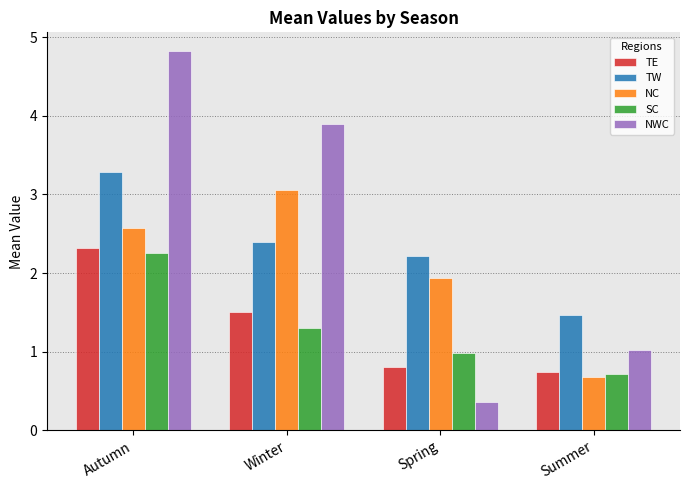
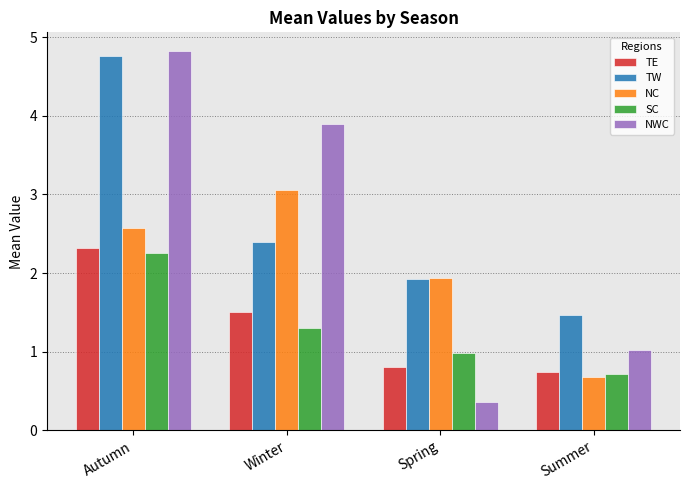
  {
    "TE": {
      "Autumn": 2.3,
      "Winter": 1.5,
      "Spring": 0.8,
      "Summer": 0.7
    },
    "TW": {
-     "Autumn": 3.3,
+     "Autumn": 4.8,
      "Winter": 2.4,
-     "Spring": 2.2,
+     "Spring": 1.9,
      "Summer": 1.5
    },
    "NC": {
      "Autumn": 2.6,
      "Winter": 3.1,
      "Spring": 1.9,
      "Summer": 0.7
    },
    "SC": {
      "Autumn": 2.3,
      "Winter": 1.3,
      "Spring": 1.0,
      "Summer": 0.7
    },
    "NWC": {
      "Autumn": 4.8,
      "Winter": 3.9,
      "Spring": 0.4,
      "Summer": 1.0
    }
  }
